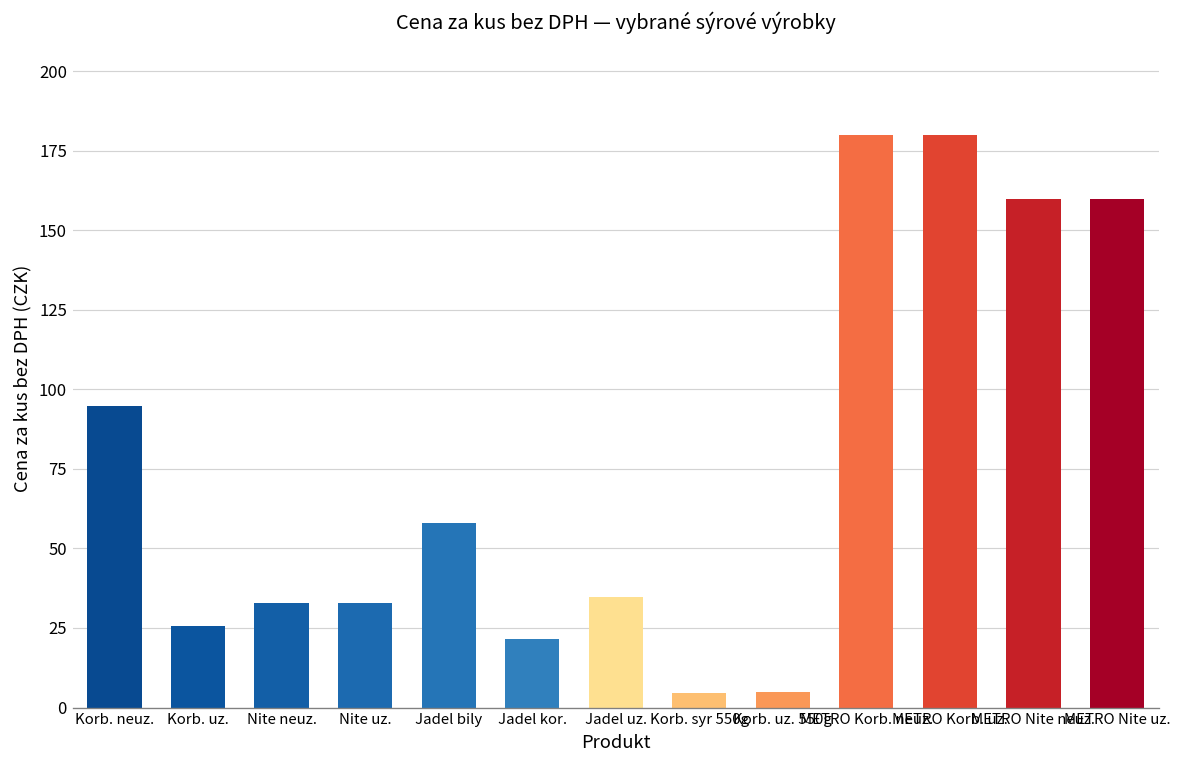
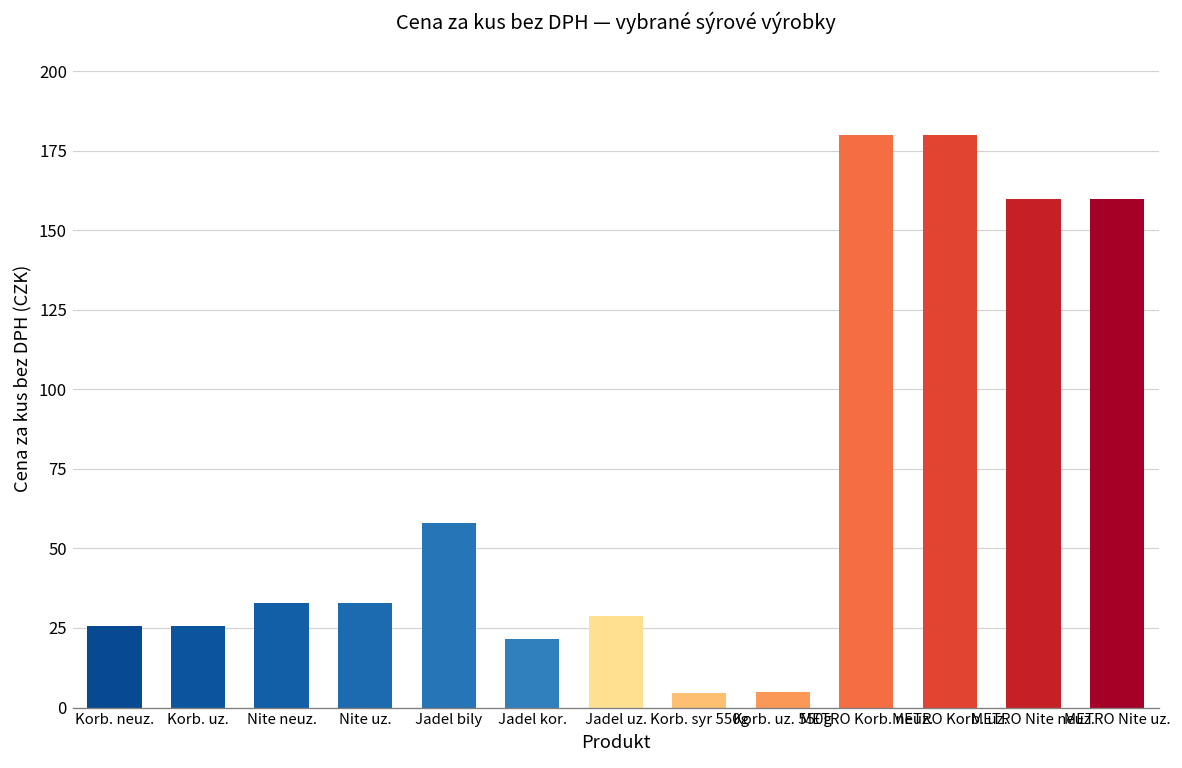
  {
-   "Korb. neuz.": 95,
+   "Korb. neuz.": 26,
    "Korb. uz.": 26,
    "Nite neuz.": 33,
    "Nite uz.": 33,
    "Jadel bily": 58,
    "Jadel kor.": 22,
-   "Jadel uz.": 35,
+   "Jadel uz.": 29,
    "Korb. syr 550g": 5
  }
